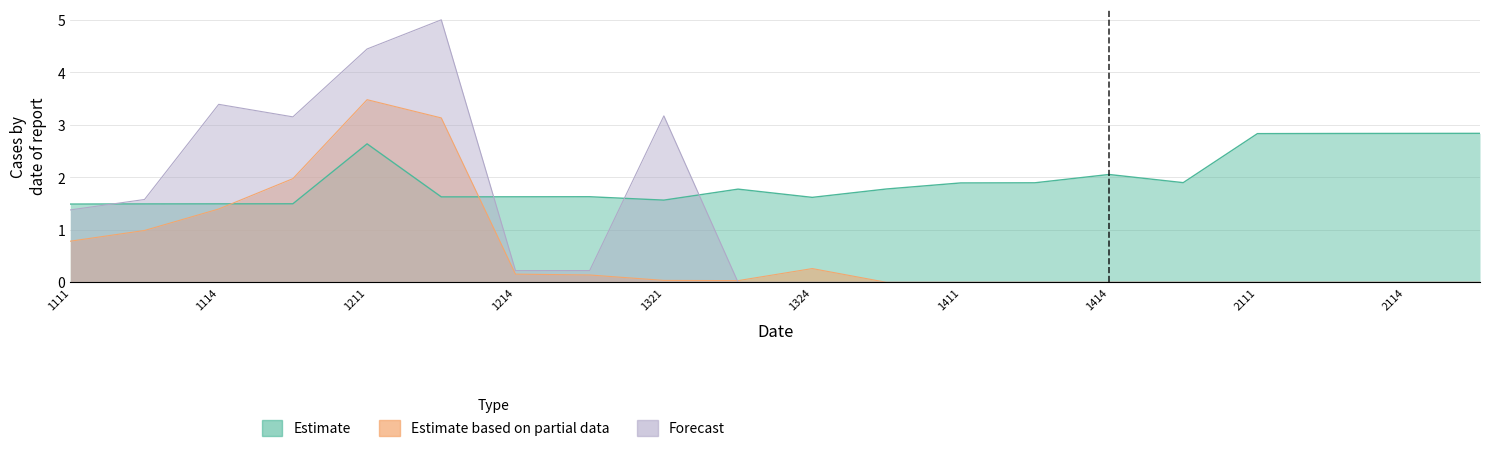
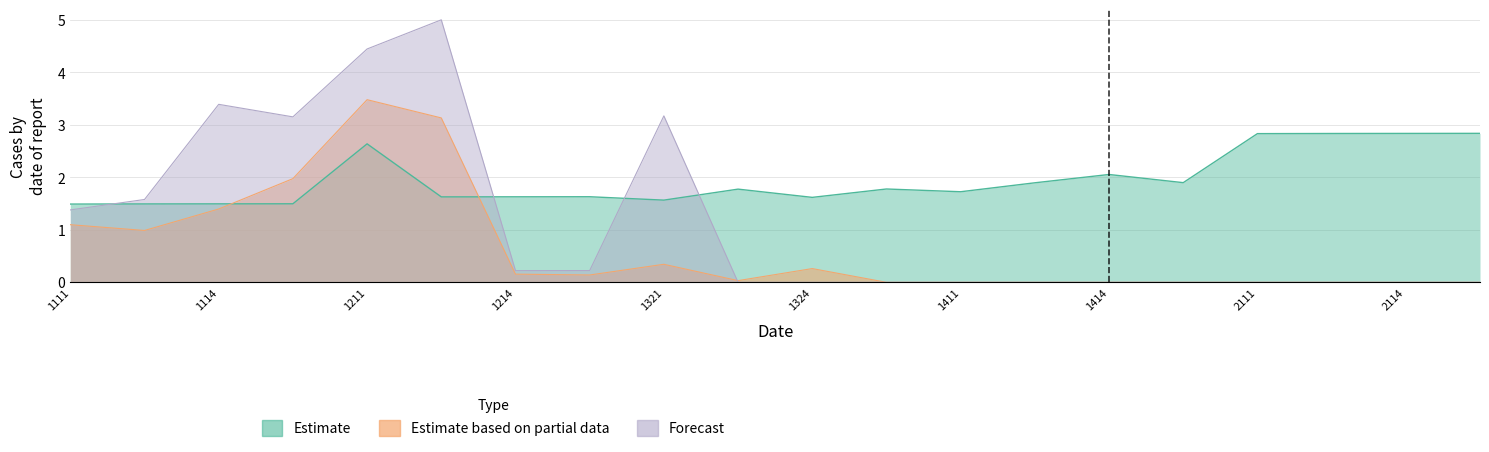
  {
    "Estimate": {
      "1111": 1.5,
      "1114": 1.5,
      "1211": 2.6,
      "1214": 1.6,
      "1321": 1.6,
      "1324": 1.6,
-     "1411": 1.9,
+     "1411": 1.7,
      "1414": 2.1,
      "2111": 2.8,
      "2114": 2.8
    },
    "Estimate based on partial data": {
-     "1111": 0.8,
+     "1111": 1.1,
      "1114": 1.4,
      "1211": 3.5,
      "1214": 0.2,
-     "1321": 0.0,
+     "1321": 0.3,
      "1324": 0.3
    },
    "Forecast": {
      "1111": 1.4,
      "1114": 3.4,
      "1211": 4.4,
      "1214": 0.2,
      "1321": 3.2,
      "1324": 0.0
    }
  }
